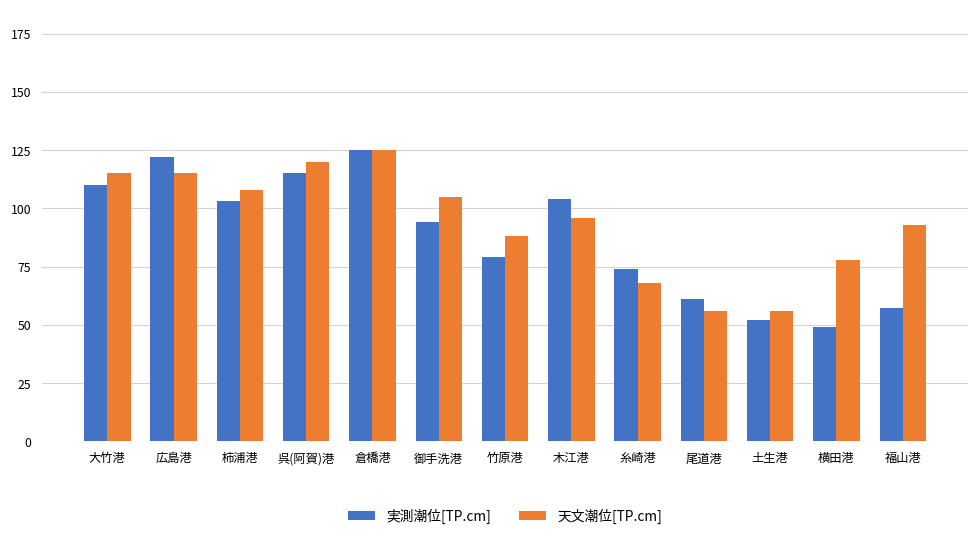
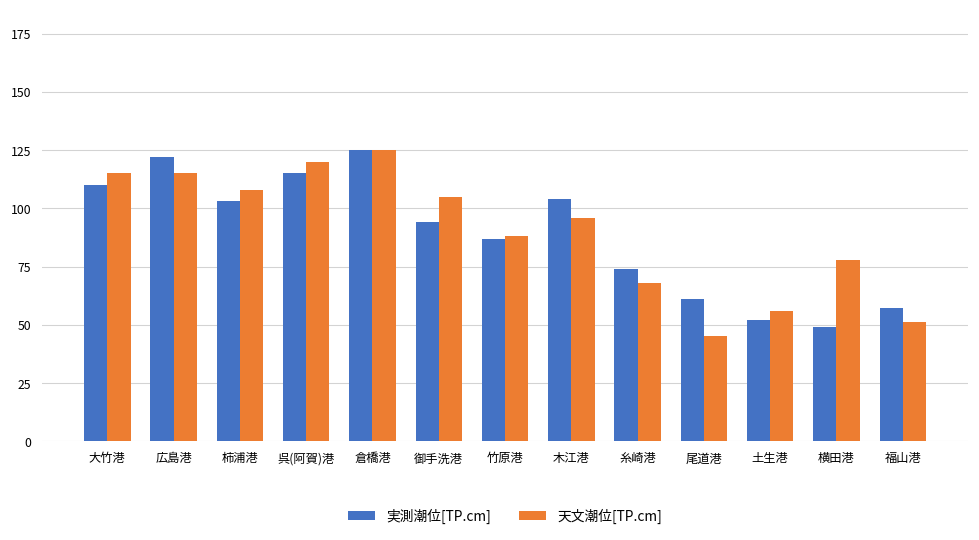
  {
    "実測潮位[TP.cm]": {
      "大竹港": 110,
      "広島港": 122,
      "柿浦港": 103,
      "呉(阿賀)港": 115,
      "倉橋港": 125,
      "御手洗港": 94,
-     "竹原港": 79,
+     "竹原港": 87,
      "木江港": 104,
      "糸崎港": 74,
      "尾道港": 61,
      "土生港": 52,
      "横田港": 49,
      "福山港": 57
    },
    "天文潮位[TP.cm]": {
      "大竹港": 115,
      "広島港": 115,
      "柿浦港": 108,
      "呉(阿賀)港": 120,
      "倉橋港": 125,
      "御手洗港": 105,
      "竹原港": 88,
      "木江港": 96,
      "糸崎港": 68,
-     "尾道港": 56,
+     "尾道港": 45,
      "土生港": 56,
      "横田港": 78,
-     "福山港": 93
+     "福山港": 51
    }
  }
